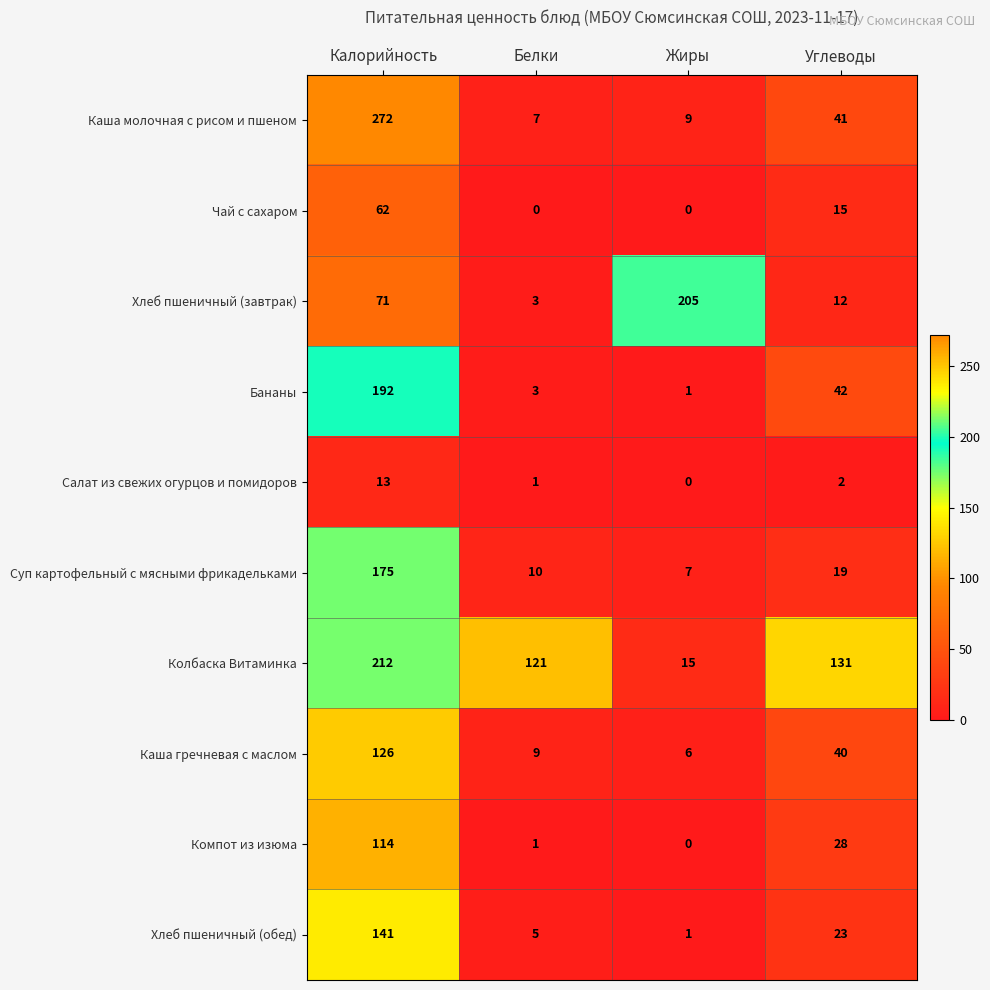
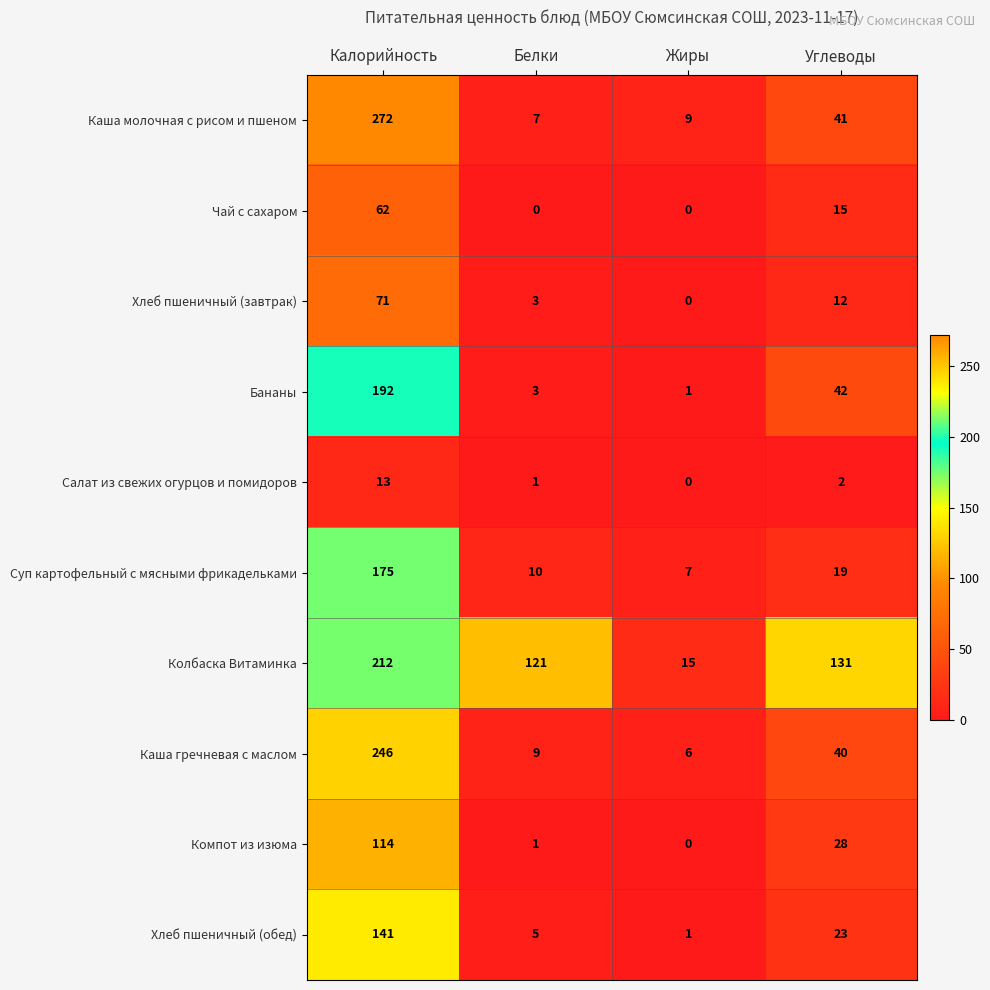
  {
    "Каша молочная с рисом и пшеном": {
      "Калорийность": 272,
      "Белки": 7,
      "Жиры": 9,
      "Углеводы": 41
    },
    "Чай с сахаром": {
      "Калорийность": 62,
      "Белки": 0,
      "Жиры": 0,
      "Углеводы": 15
    },
    "Хлеб пшеничный (завтрак)": {
      "Калорийность": 71,
      "Белки": 3,
-     "Жиры": 205,
+     "Жиры": 0,
      "Углеводы": 12
    },
    "Бананы": {
      "Калорийность": 192,
      "Белки": 3,
      "Жиры": 1,
      "Углеводы": 42
    },
    "Салат из свежих огурцов и помидоров": {
      "Калорийность": 13,
      "Белки": 1,
      "Жиры": 0,
      "Углеводы": 2
    },
    "Суп картофельный с мясными фрикадельками": {
      "Калорийность": 175,
      "Белки": 10,
      "Жиры": 7,
      "Углеводы": 19
    },
    "Колбаска Витаминка": {
      "Калорийность": 212,
      "Белки": 121,
      "Жиры": 15,
      "Углеводы": 131
    },
    "Каша гречневая с маслом": {
-     "Калорийность": 126,
+     "Калорийность": 246,
      "Белки": 9,
      "Жиры": 6,
      "Углеводы": 40
    },
    "Компот из изюма": {
      "Калорийность": 114,
      "Белки": 1,
      "Жиры": 0,
      "Углеводы": 28
    },
    "Хлеб пшеничный (обед)": {
      "Калорийность": 141,
      "Белки": 5,
      "Жиры": 1,
      "Углеводы": 23
    }
  }
